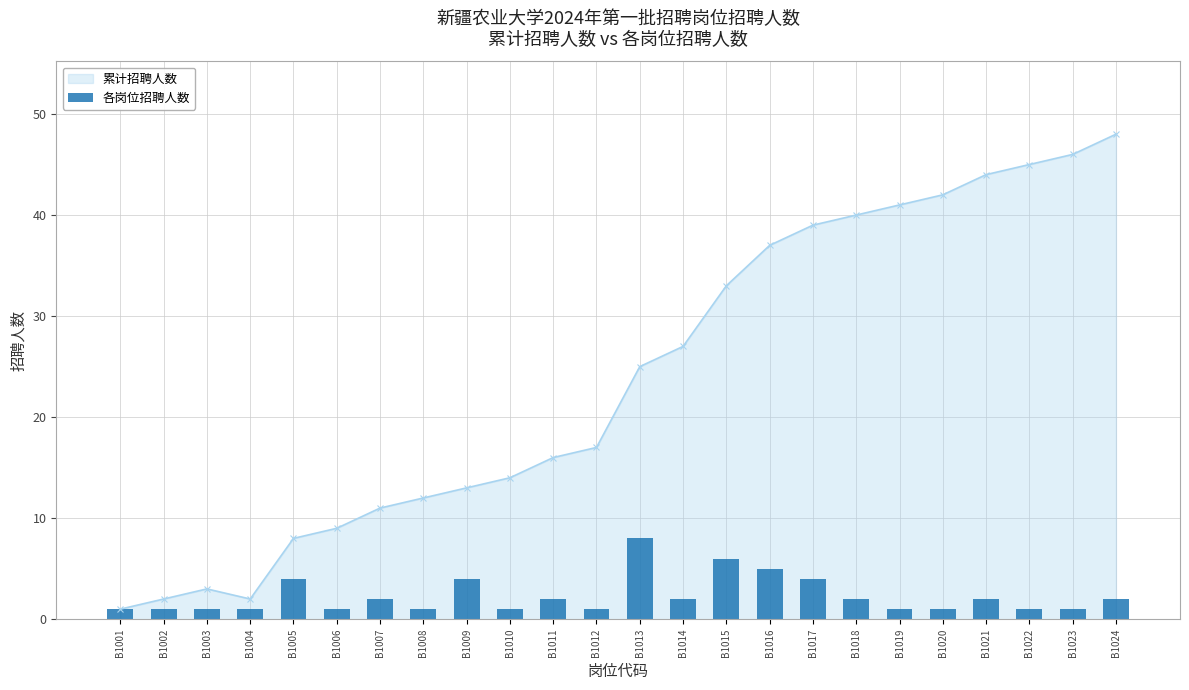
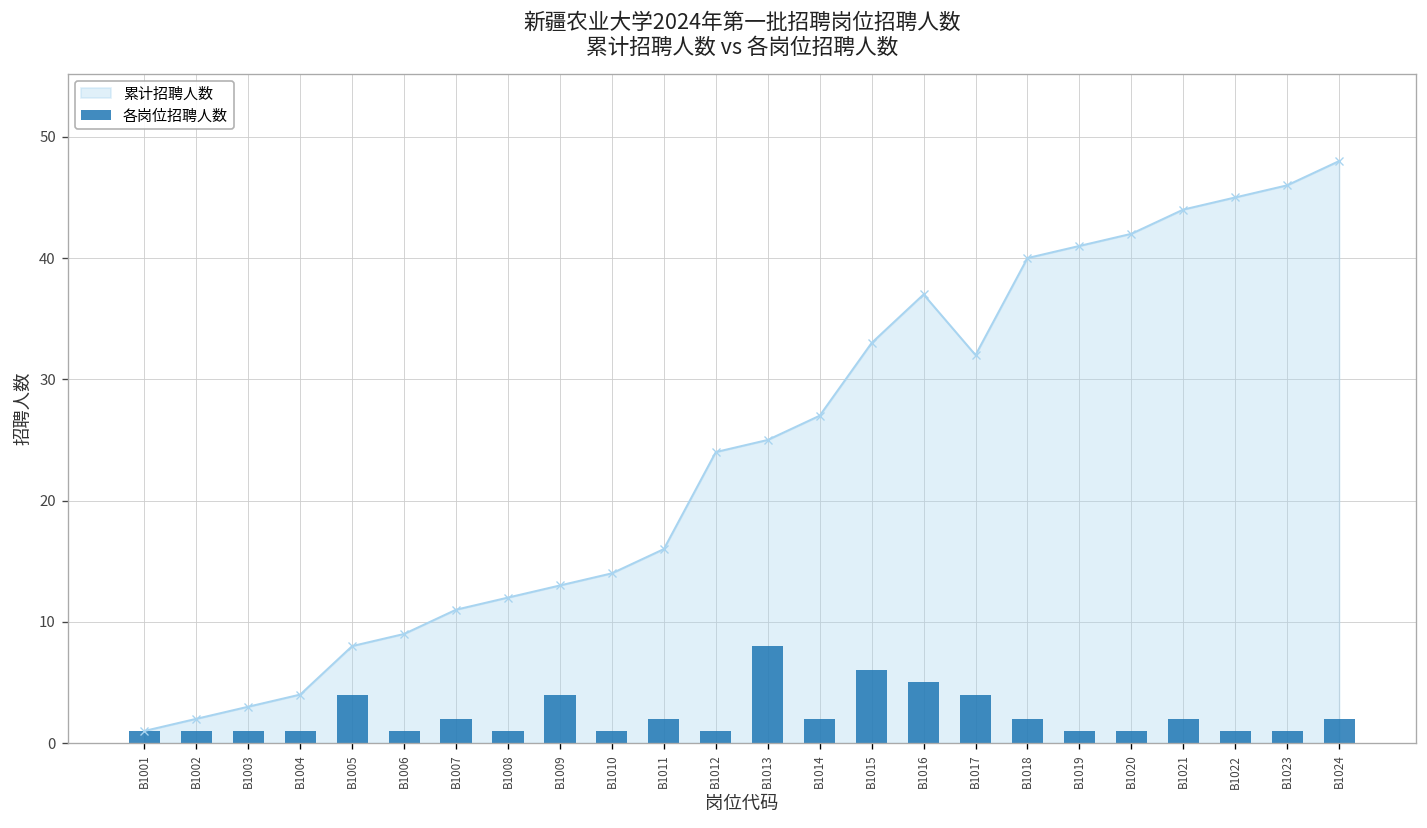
  {
    "累计招聘人数": {
      "B1001": 1,
      "B1002": 2,
      "B1003": 3,
-     "B1004": 2,
+     "B1004": 4,
      "B1005": 8,
      "B1006": 9,
      "B1007": 11,
      "B1008": 12,
      "B1009": 13,
      "B1010": 14,
      "B1011": 16,
-     "B1012": 17,
+     "B1012": 24,
      "B1013": 25,
      "B1014": 27,
      "B1015": 33,
      "B1016": 37,
-     "B1017": 39,
+     "B1017": 32,
      "B1018": 40,
      "B1019": 41,
      "B1020": 42,
      "B1021": 44,
      "B1022": 45,
      "B1023": 46,
      "B1024": 48
    },
    "各岗位招聘人数": {
      "B1001": 1,
      "B1002": 1,
      "B1003": 1,
      "B1004": 1,
      "B1005": 4,
      "B1006": 1,
      "B1007": 2,
      "B1008": 1,
      "B1009": 4,
      "B1010": 1,
      "B1011": 2,
      "B1012": 1,
      "B1013": 8,
      "B1014": 2,
      "B1015": 6,
      "B1016": 5,
      "B1017": 4,
      "B1018": 2,
      "B1019": 1,
      "B1020": 1,
      "B1021": 2,
      "B1022": 1,
      "B1023": 1,
      "B1024": 2
    }
  }
